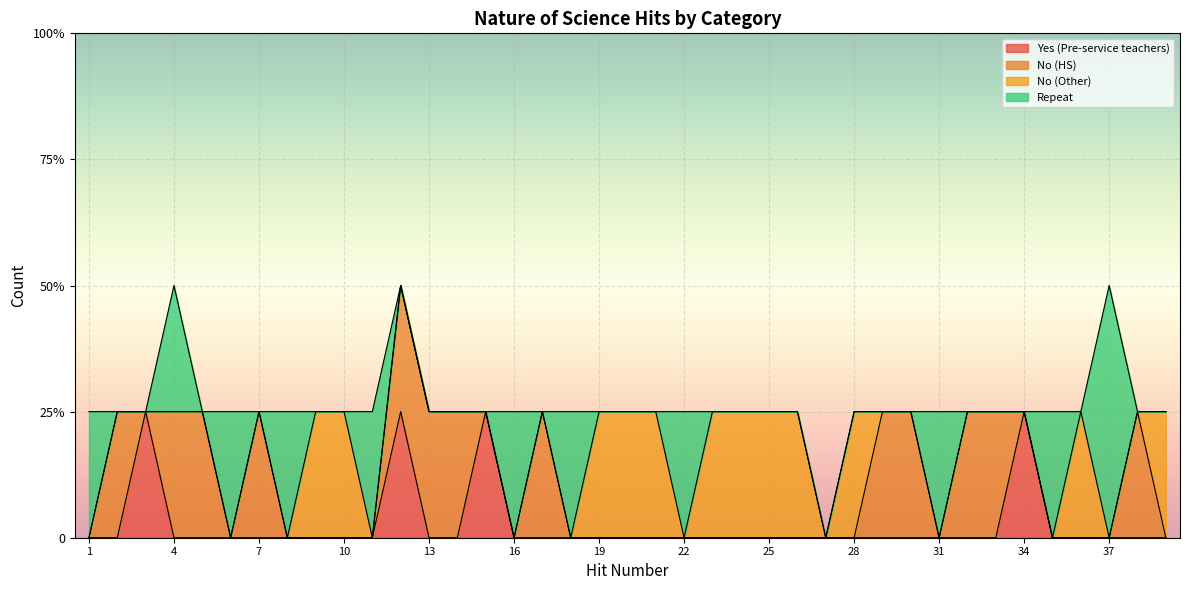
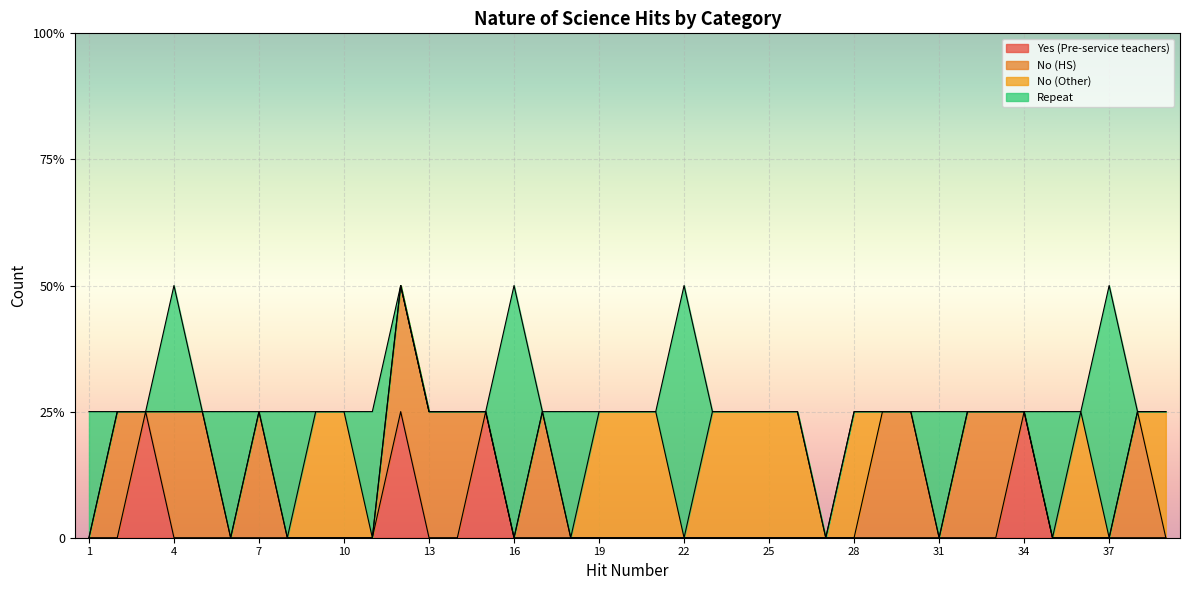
  {
    "Repeat": {
      "1": "25%",
      "4": "50%",
-     "16": "25%",
-     "22": "25%",
+     "16": "50%",
+     "22": "50%",
      "31": "25%",
      "37": "50%"
    }
  }
